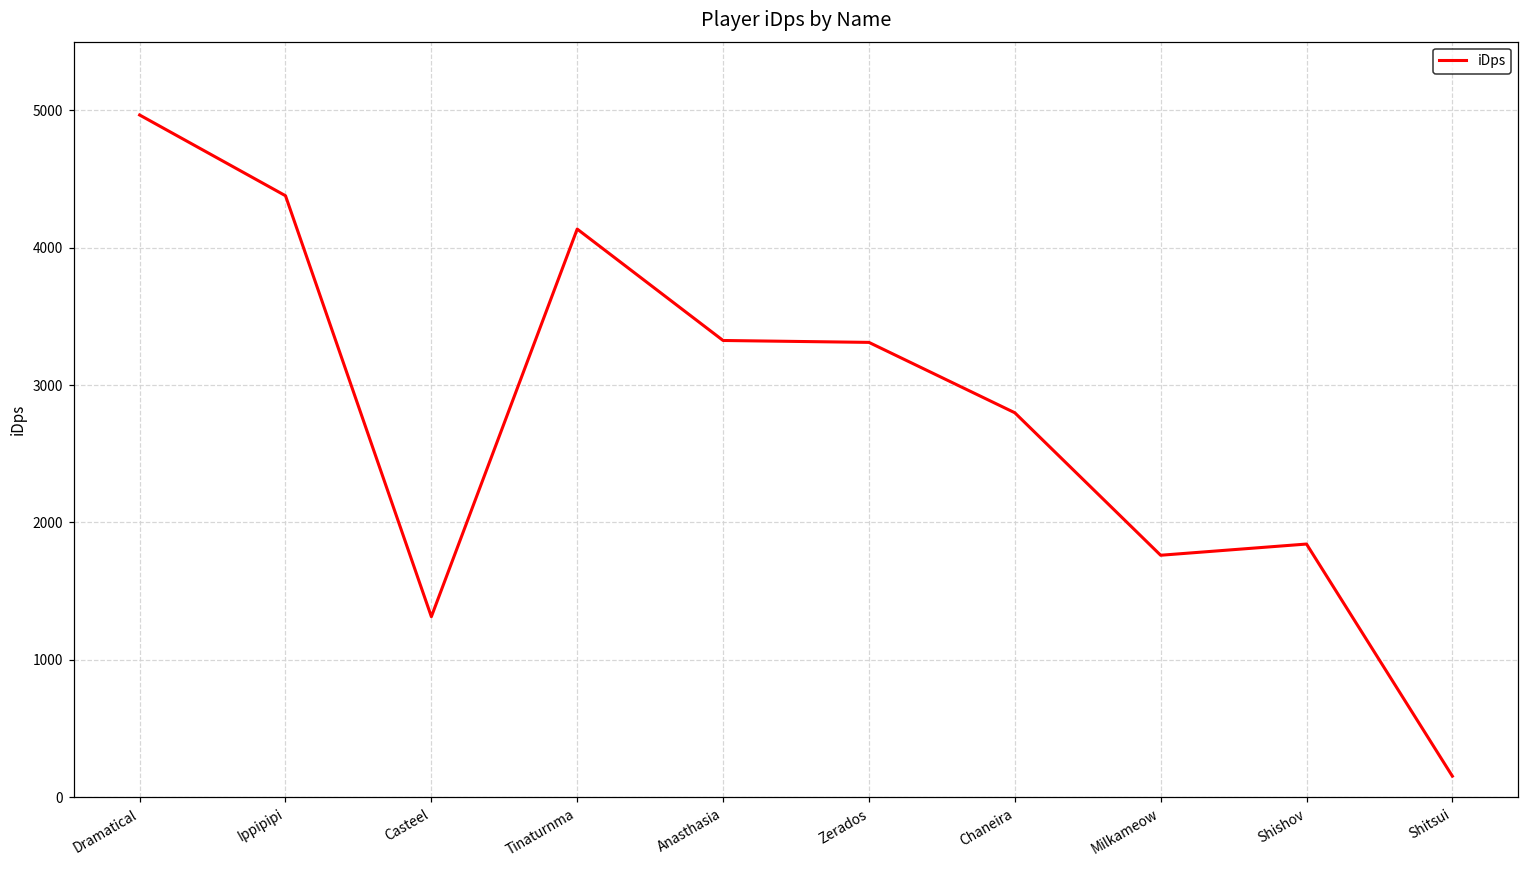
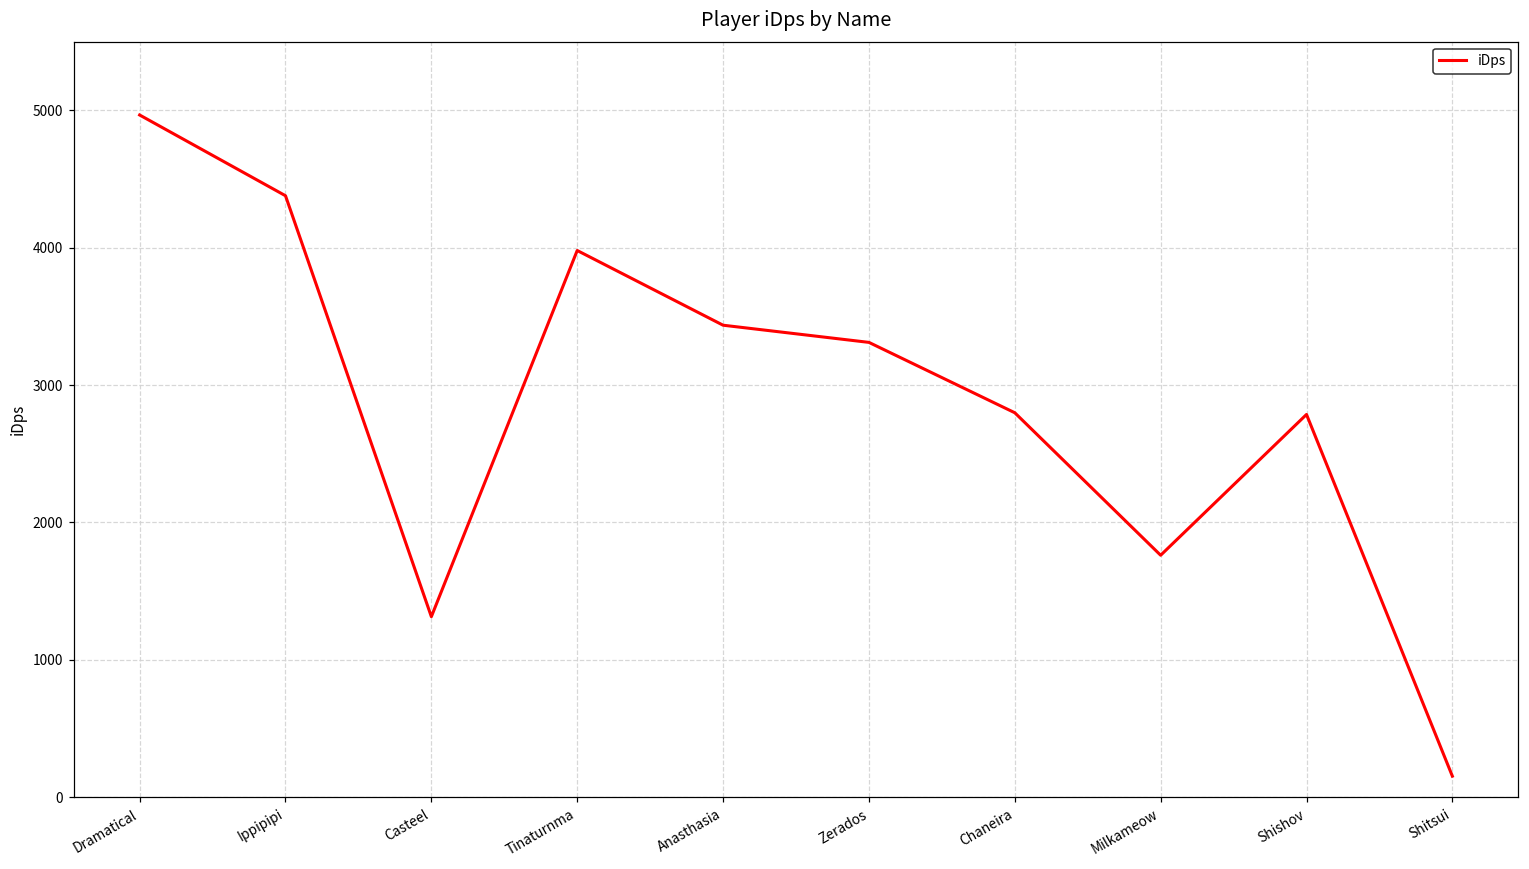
  {
    "Dramatical": 4970,
    "Ippipipi": 4380,
    "Casteel": 1310,
-   "Tinaturnma": 4140,
-   "Anasthasia": 3320,
+   "Tinaturnma": 3980,
+   "Anasthasia": 3440,
    "Zerados": 3310,
    "Chaneira": 2800,
    "Milkameow": 1760,
-   "Shishov": 1840,
+   "Shishov": 2790,
    "Shitsui": 150
  }
